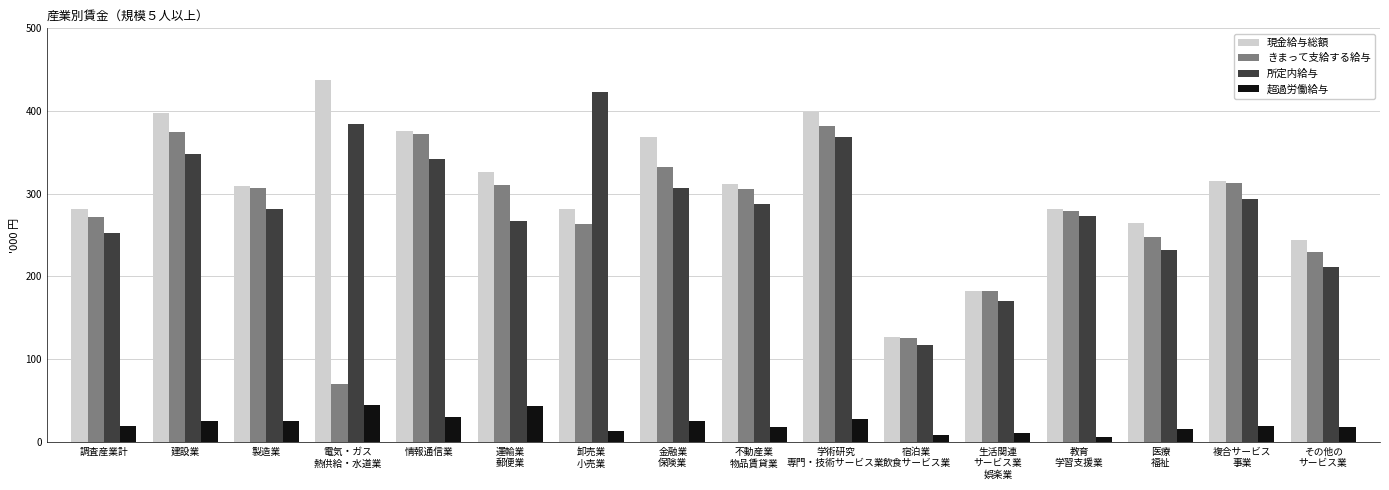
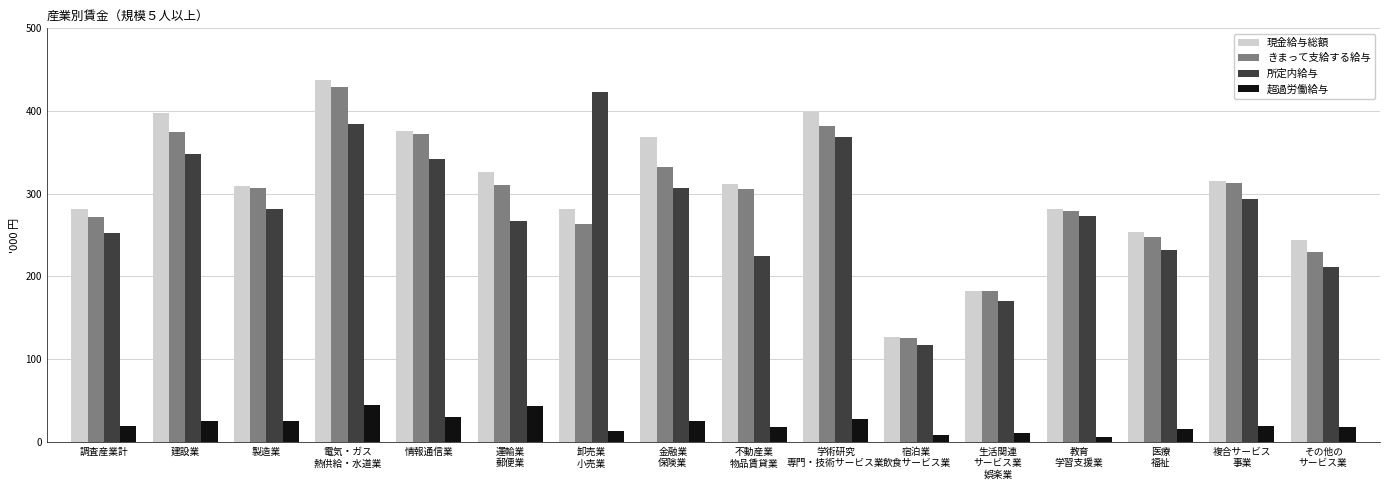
  {
    "現金給与総額": {
      "調査産業計": 280,
      "建設業": 400,
      "製造業": 310,
      "電気・ガス 熱供給・水道業": 440,
      "情報通信業": 380,
      "運輸業 郵便業": 330,
      "卸売業 小売業": 280,
      "金融業 保険業": 370,
      "不動産業 物品賃貸業": 310,
      "学術研究 専門・技術サービス業": 400,
      "宿泊業 飲食サービス業": 130,
      "生活関連 サービス業 娯楽業": 180,
      "教育 学習支援業": 280,
-     "医療 福祉": 260,
+     "医療 福祉": 250,
      "複合サービス 事業": 310,
      "その他の サービス業": 240
    },
    "きまって支給する給与": {
      "調査産業計": 270,
      "建設業": 370,
      "製造業": 310,
-     "電気・ガス 熱供給・水道業": 70,
+     "電気・ガス 熱供給・水道業": 430,
      "情報通信業": 370,
      "運輸業 郵便業": 310,
      "卸売業 小売業": 260,
      "金融業 保険業": 330,
      "不動産業 物品賃貸業": 310,
      "学術研究 専門・技術サービス業": 380,
      "宿泊業 飲食サービス業": 130,
      "生活関連 サービス業 娯楽業": 180,
      "教育 学習支援業": 280,
      "医療 福祉": 250,
      "複合サービス 事業": 310,
      "その他の サービス業": 230
    },
    "所定内給与": {
      "調査産業計": 250,
      "建設業": 350,
      "製造業": 280,
      "電気・ガス 熱供給・水道業": 380,
      "情報通信業": 340,
      "運輸業 郵便業": 270,
      "卸売業 小売業": 420,
      "金融業 保険業": 310,
-     "不動産業 物品賃貸業": 290,
+     "不動産業 物品賃貸業": 230,
      "学術研究 専門・技術サービス業": 370,
      "宿泊業 飲食サービス業": 120,
      "生活関連 サービス業 娯楽業": 170,
      "教育 学習支援業": 270,
      "医療 福祉": 230,
      "複合サービス 事業": 290,
      "その他の サービス業": 210
    },
    "超過労働給与": {
      "調査産業計": 20,
      "建設業": 30,
      "製造業": 20,
      "電気・ガス 熱供給・水道業": 40,
      "情報通信業": 30,
      "運輸業 郵便業": 40,
      "卸売業 小売業": 10,
      "金融業 保険業": 30,
      "不動産業 物品賃貸業": 20,
      "学術研究 専門・技術サービス業": 30,
      "宿泊業 飲食サービス業": 10,
      "生活関連 サービス業 娯楽業": 10,
      "教育 学習支援業": 10,
      "医療 福祉": 20,
      "複合サービス 事業": 20,
      "その他の サービス業": 20
    }
  }
